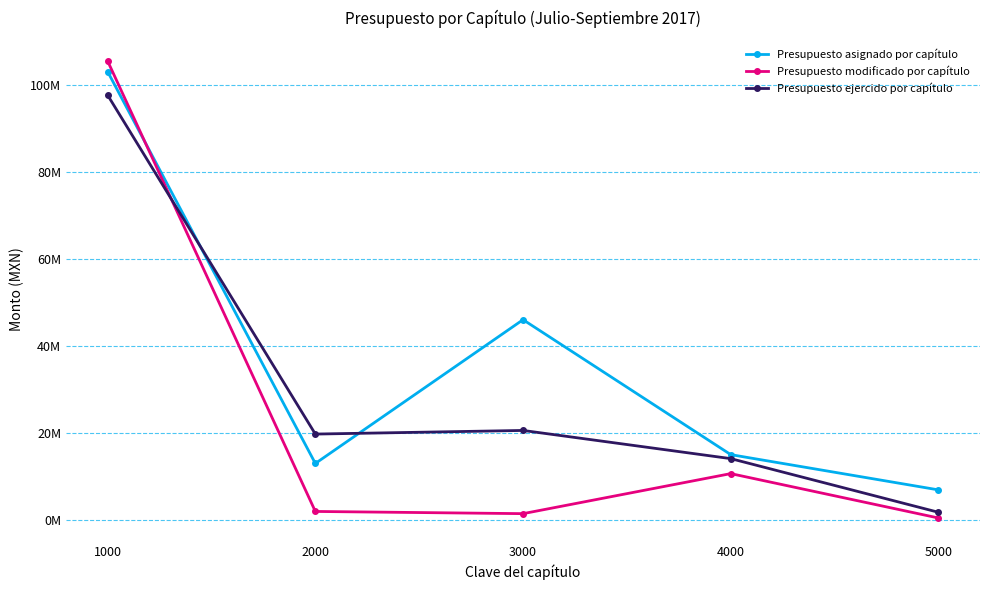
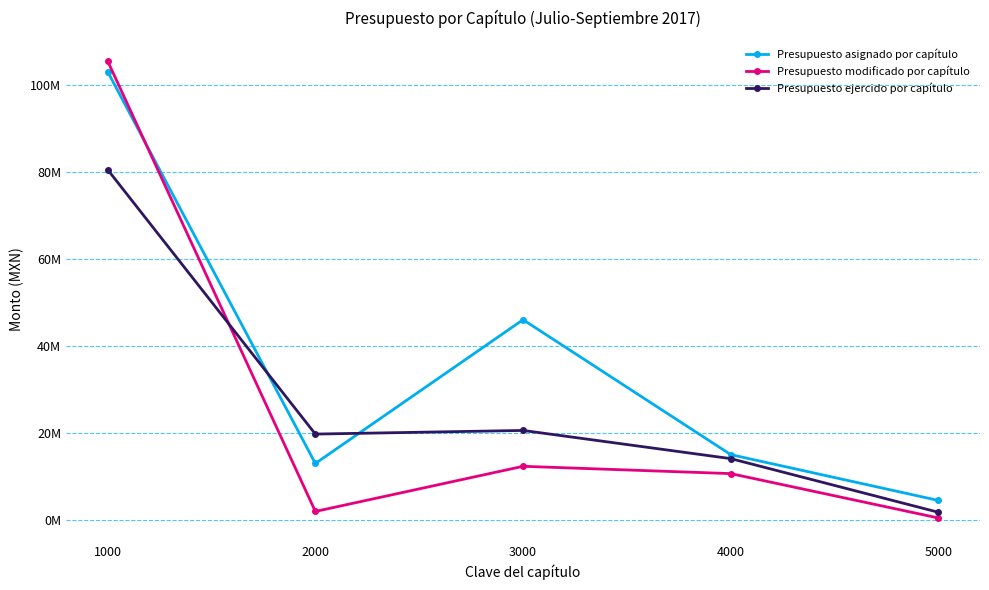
  {
    "Presupuesto asignado por capítulo": {
      "1000": 103000000,
      "2000": 13000000,
      "3000": 46000000,
      "4000": 15000000,
-     "5000": 7000000
+     "5000": 4000000
    },
    "Presupuesto modificado por capítulo": {
      "1000": 105000000,
      "2000": 2000000,
-     "3000": 1000000,
+     "3000": 12000000,
      "4000": 11000000,
      "5000": 0
    },
    "Presupuesto ejercido por capítulo": {
-     "1000": 98000000,
+     "1000": 80000000,
      "2000": 20000000,
      "3000": 21000000,
      "4000": 14000000,
      "5000": 2000000
    }
  }
